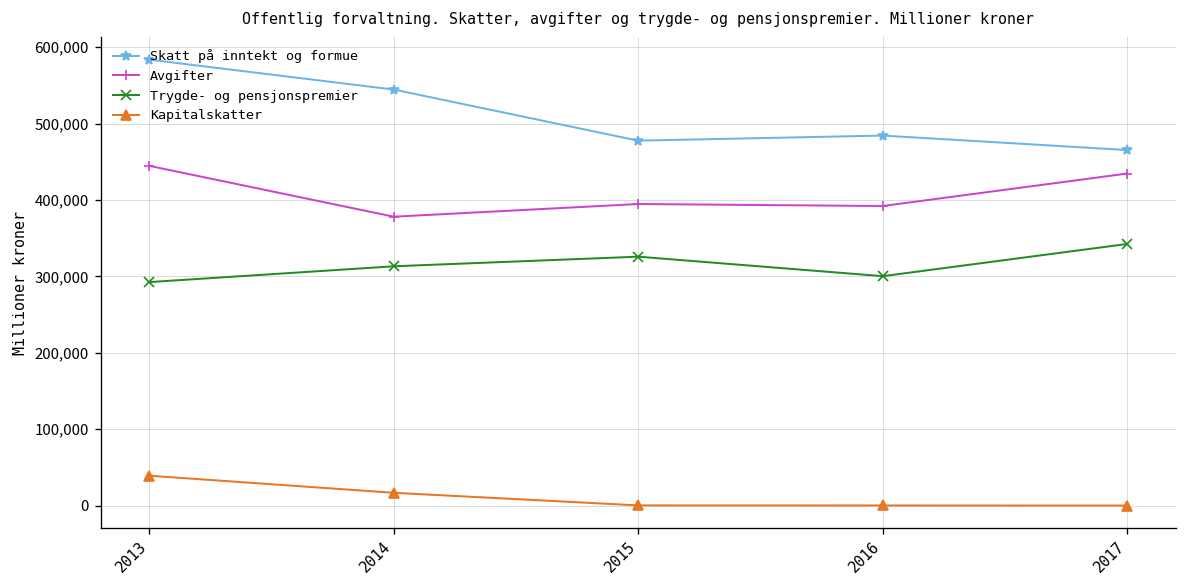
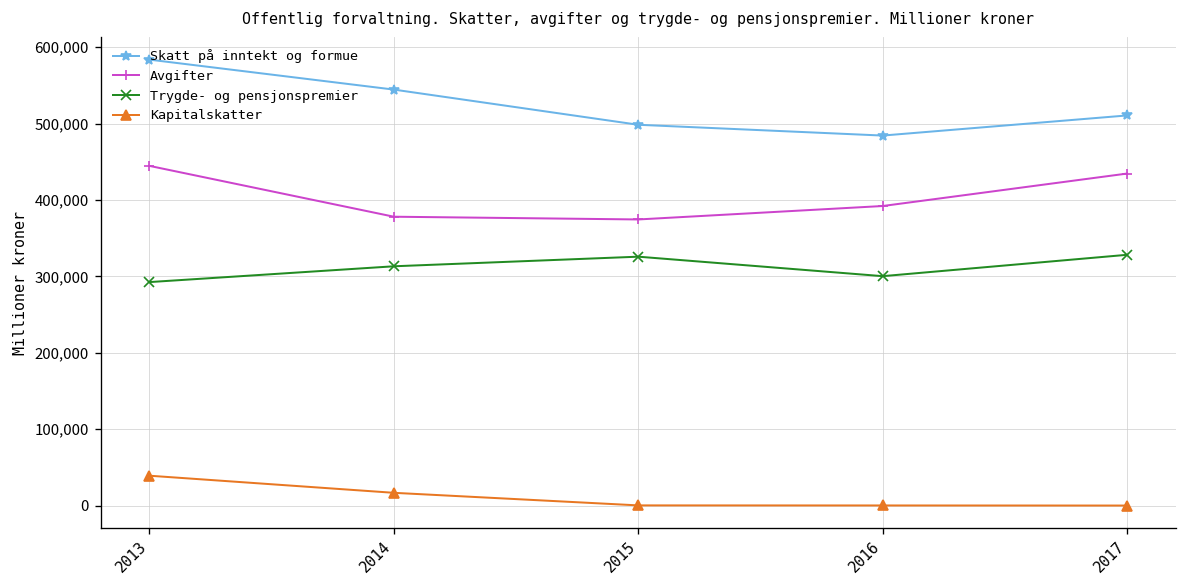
  {
    "Skatt på inntekt og formue": {
      "2013": "580,000",
      "2014": "540,000",
-     "2015": "480,000",
+     "2015": "500,000",
      "2016": "480,000",
-     "2017": "470,000"
+     "2017": "510,000"
    },
    "Avgifter": {
      "2013": "440,000",
      "2014": "380,000",
-     "2015": "390,000",
+     "2015": "370,000",
      "2016": "390,000",
      "2017": "430,000"
    },
    "Trygde- og pensjonspremier": {
      "2013": "290,000",
      "2014": "310,000",
      "2015": "330,000",
      "2016": "300,000",
-     "2017": "340,000"
+     "2017": "330,000"
    },
    "Kapitalskatter": {
      "2013": "40,000",
      "2014": "20,000",
      "2015": "0",
      "2016": "0",
      "2017": "0"
    }
  }
